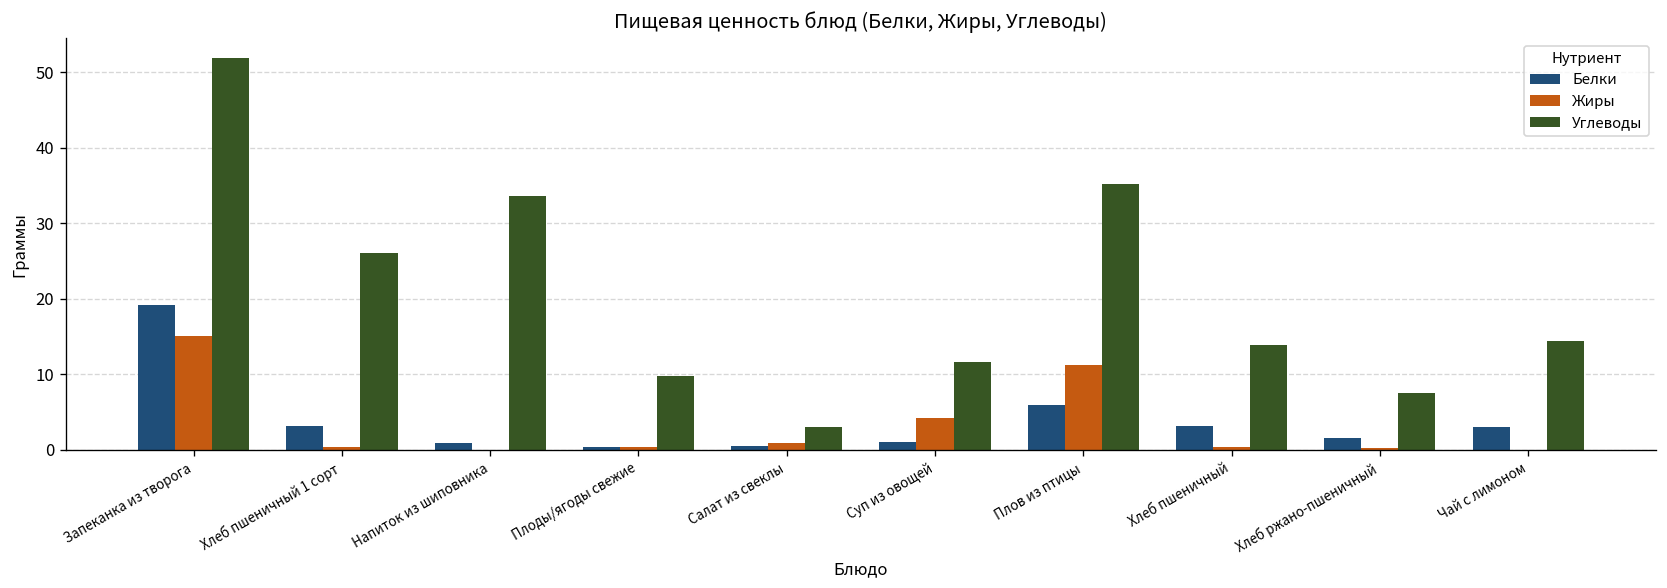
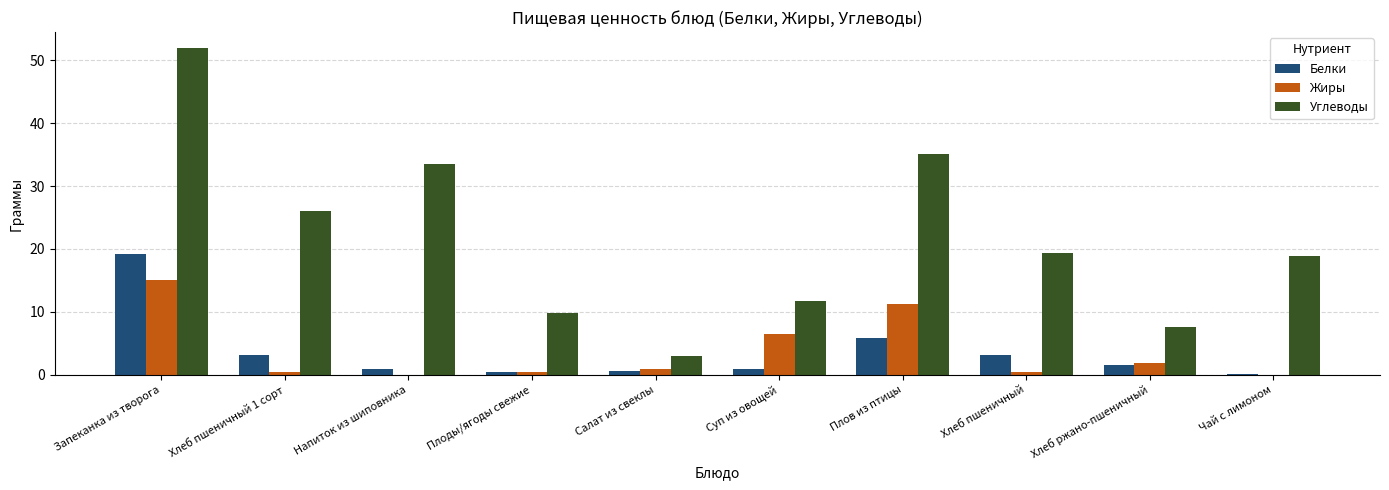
  {
    "Белки": {
      "Запеканка из творога": 19,
      "Хлеб пшеничный 1 сорт": 3,
      "Напиток из шиповника": 1,
      "Плоды/ягоды свежие": 0,
      "Салат из свеклы": 1,
      "Суп из овощей": 1,
      "Плов из птицы": 6,
      "Хлеб пшеничный": 3,
      "Хлеб ржано-пшеничный": 2,
-     "Чай с лимоном": 3
+     "Чай с лимоном": 0
    },
    "Жиры": {
      "Запеканка из творога": 15,
      "Хлеб пшеничный 1 сорт": 0,
      "Напиток из шиповника": 0,
      "Плоды/ягоды свежие": 0,
      "Салат из свеклы": 1,
-     "Суп из овощей": 4,
+     "Суп из овощей": 6,
      "Плов из птицы": 11,
      "Хлеб пшеничный": 0,
-     "Хлеб ржано-пшеничный": 0,
+     "Хлеб ржано-пшеничный": 2,
      "Чай с лимоном": 0
    },
    "Углеводы": {
      "Запеканка из творога": 52,
      "Хлеб пшеничный 1 сорт": 26,
      "Напиток из шиповника": 34,
      "Плоды/ягоды свежие": 10,
      "Салат из свеклы": 3,
      "Суп из овощей": 12,
      "Плов из птицы": 35,
-     "Хлеб пшеничный": 14,
+     "Хлеб пшеничный": 19,
      "Хлеб ржано-пшеничный": 8,
-     "Чай с лимоном": 14
+     "Чай с лимоном": 19
    }
  }
